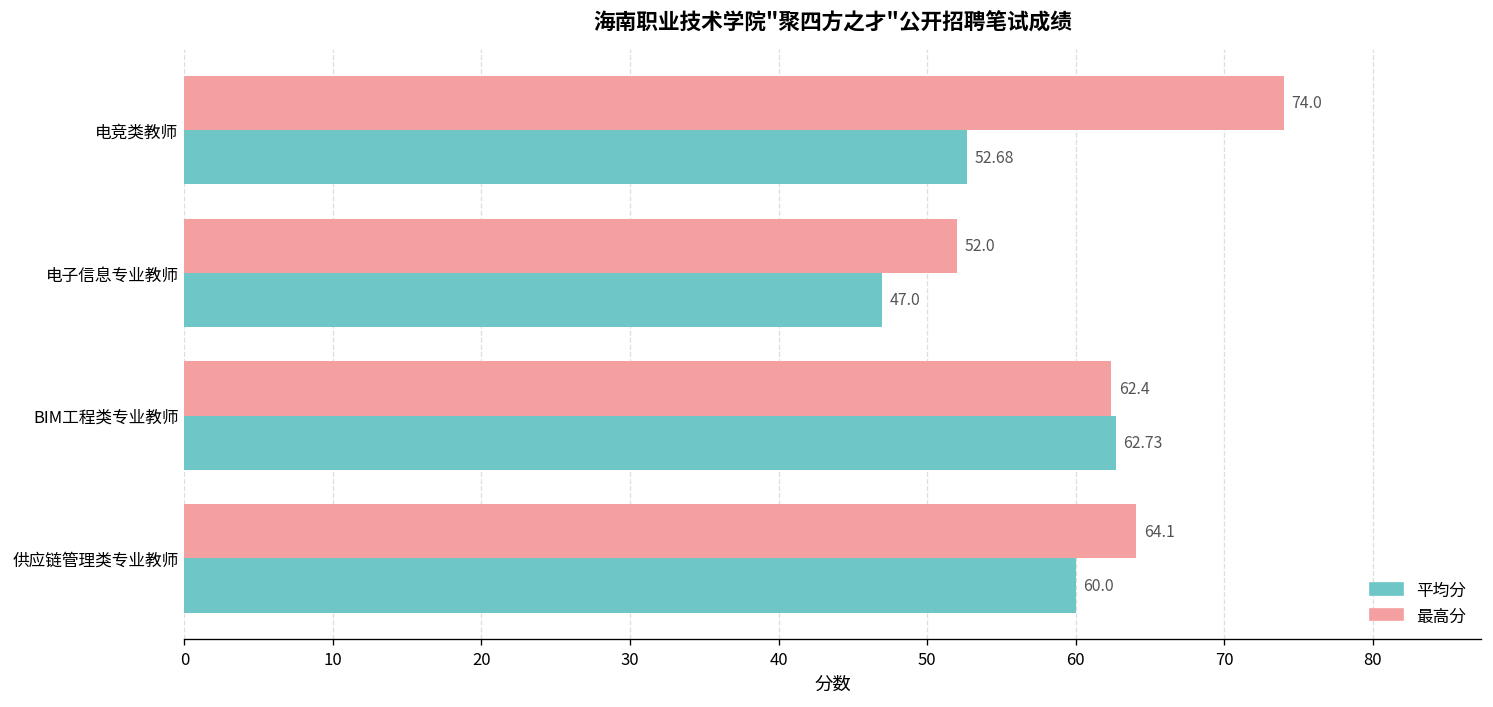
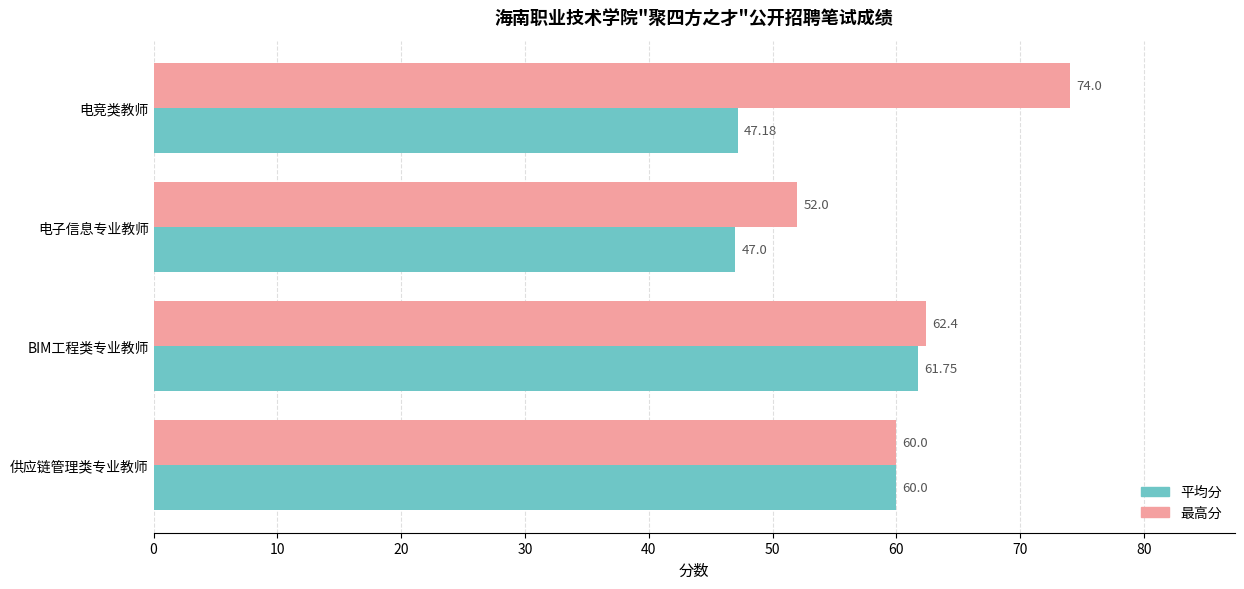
  {
    "最高分": {
      "电竞类教师": 74.0,
      "电子信息专业教师": 52.0,
      "BIM工程类专业教师": 62.4,
-     "供应链管理类专业教师": 64.1
+     "供应链管理类专业教师": 60.0
    },
    "平均分": {
-     "电竞类教师": 52.68,
+     "电竞类教师": 47.18,
      "电子信息专业教师": 47.0,
-     "BIM工程类专业教师": 62.73,
+     "BIM工程类专业教师": 61.75,
      "供应链管理类专业教师": 60.0
    }
  }
